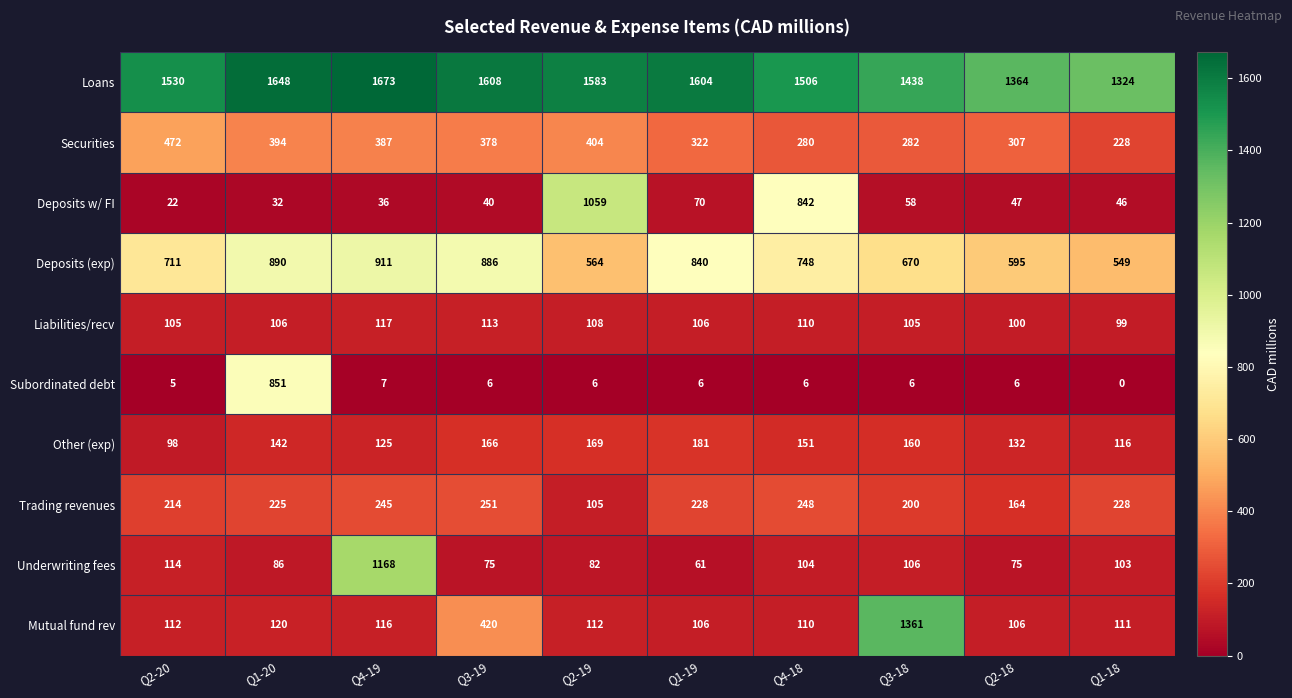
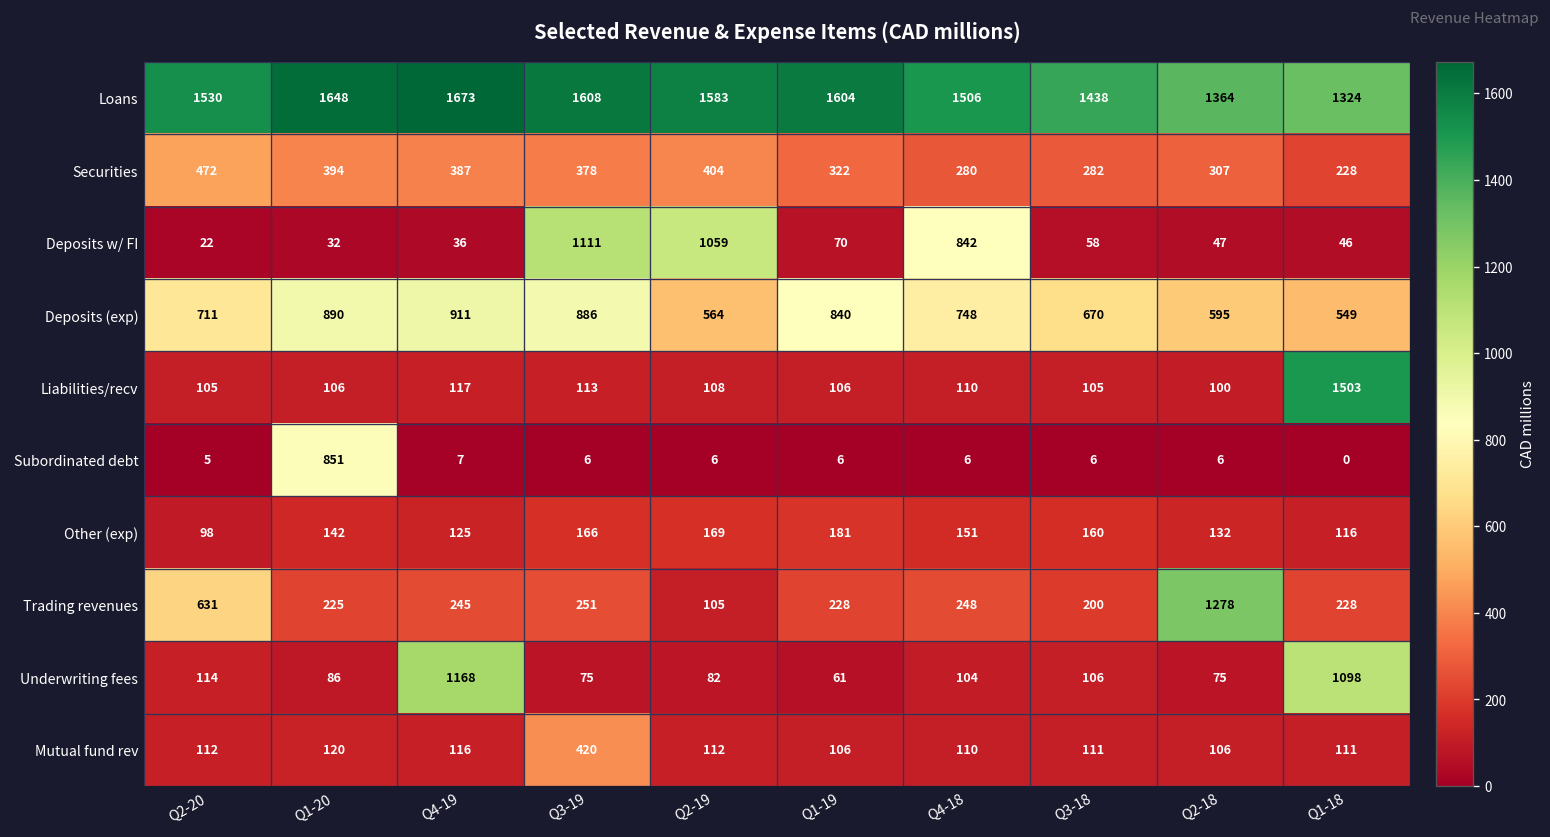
  {
    "Loans": {
      "Q2-20": 1530,
      "Q1-20": 1648,
      "Q4-19": 1673,
      "Q3-19": 1608,
      "Q2-19": 1583,
      "Q1-19": 1604,
      "Q4-18": 1506,
      "Q3-18": 1438,
      "Q2-18": 1364,
      "Q1-18": 1324
    },
    "Securities": {
      "Q2-20": 472,
      "Q1-20": 394,
      "Q4-19": 387,
      "Q3-19": 378,
      "Q2-19": 404,
      "Q1-19": 322,
      "Q4-18": 280,
      "Q3-18": 282,
      "Q2-18": 307,
      "Q1-18": 228
    },
    "Deposits w/ FI": {
      "Q2-20": 22,
      "Q1-20": 32,
      "Q4-19": 36,
-     "Q3-19": 40,
+     "Q3-19": 1111,
      "Q2-19": 1059,
      "Q1-19": 70,
      "Q4-18": 842,
      "Q3-18": 58,
      "Q2-18": 47,
      "Q1-18": 46
    },
    "Deposits (exp)": {
      "Q2-20": 711,
      "Q1-20": 890,
      "Q4-19": 911,
      "Q3-19": 886,
      "Q2-19": 564,
      "Q1-19": 840,
      "Q4-18": 748,
      "Q3-18": 670,
      "Q2-18": 595,
      "Q1-18": 549
    },
    "Liabilities/recv": {
      "Q2-20": 105,
      "Q1-20": 106,
      "Q4-19": 117,
      "Q3-19": 113,
      "Q2-19": 108,
      "Q1-19": 106,
      "Q4-18": 110,
      "Q3-18": 105,
      "Q2-18": 100,
-     "Q1-18": 99
+     "Q1-18": 1503
    },
    "Subordinated debt": {
      "Q2-20": 5,
      "Q1-20": 851,
      "Q4-19": 7,
      "Q3-19": 6,
      "Q2-19": 6,
      "Q1-19": 6,
      "Q4-18": 6,
      "Q3-18": 6,
      "Q2-18": 6,
      "Q1-18": 0
    },
    "Other (exp)": {
      "Q2-20": 98,
      "Q1-20": 142,
      "Q4-19": 125,
      "Q3-19": 166,
      "Q2-19": 169,
      "Q1-19": 181,
      "Q4-18": 151,
      "Q3-18": 160,
      "Q2-18": 132,
      "Q1-18": 116
    },
    "Trading revenues": {
-     "Q2-20": 214,
+     "Q2-20": 631,
      "Q1-20": 225,
      "Q4-19": 245,
      "Q3-19": 251,
      "Q2-19": 105,
      "Q1-19": 228,
      "Q4-18": 248,
      "Q3-18": 200,
-     "Q2-18": 164,
+     "Q2-18": 1278,
      "Q1-18": 228
    },
    "Underwriting fees": {
      "Q2-20": 114,
      "Q1-20": 86,
      "Q4-19": 1168,
      "Q3-19": 75,
      "Q2-19": 82,
      "Q1-19": 61,
      "Q4-18": 104,
      "Q3-18": 106,
      "Q2-18": 75,
-     "Q1-18": 103
+     "Q1-18": 1098
    },
    "Mutual fund rev": {
      "Q2-20": 112,
      "Q1-20": 120,
      "Q4-19": 116,
      "Q3-19": 420,
      "Q2-19": 112,
      "Q1-19": 106,
      "Q4-18": 110,
-     "Q3-18": 1361,
+     "Q3-18": 111,
      "Q2-18": 106,
      "Q1-18": 111
    }
  }
